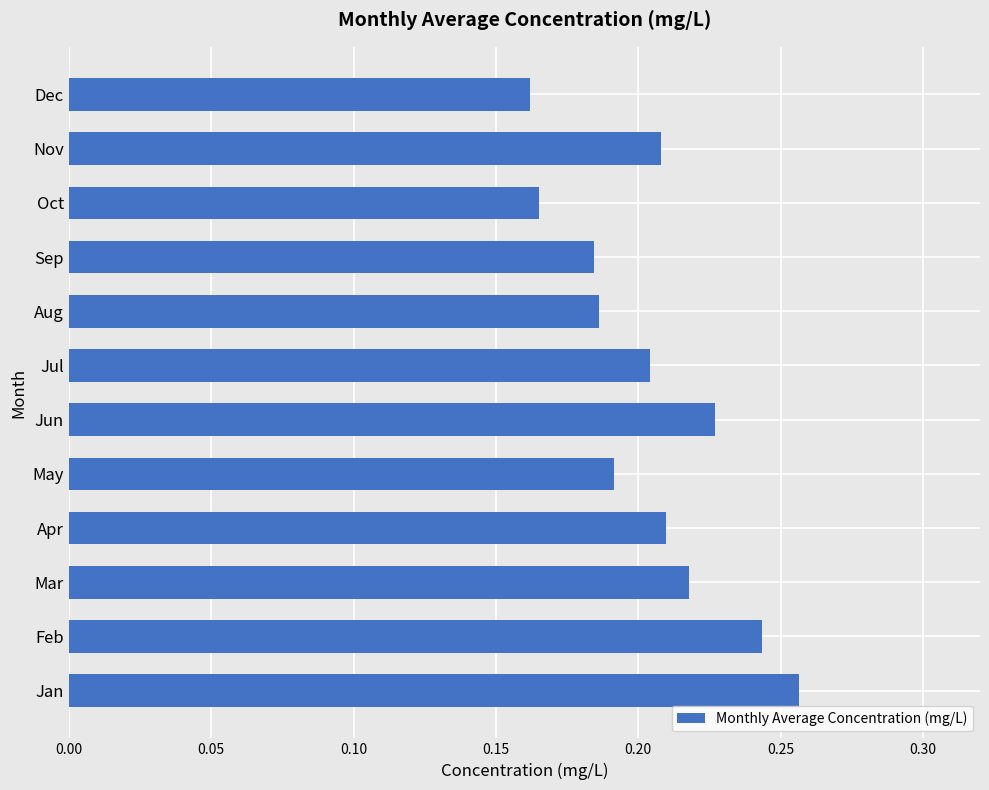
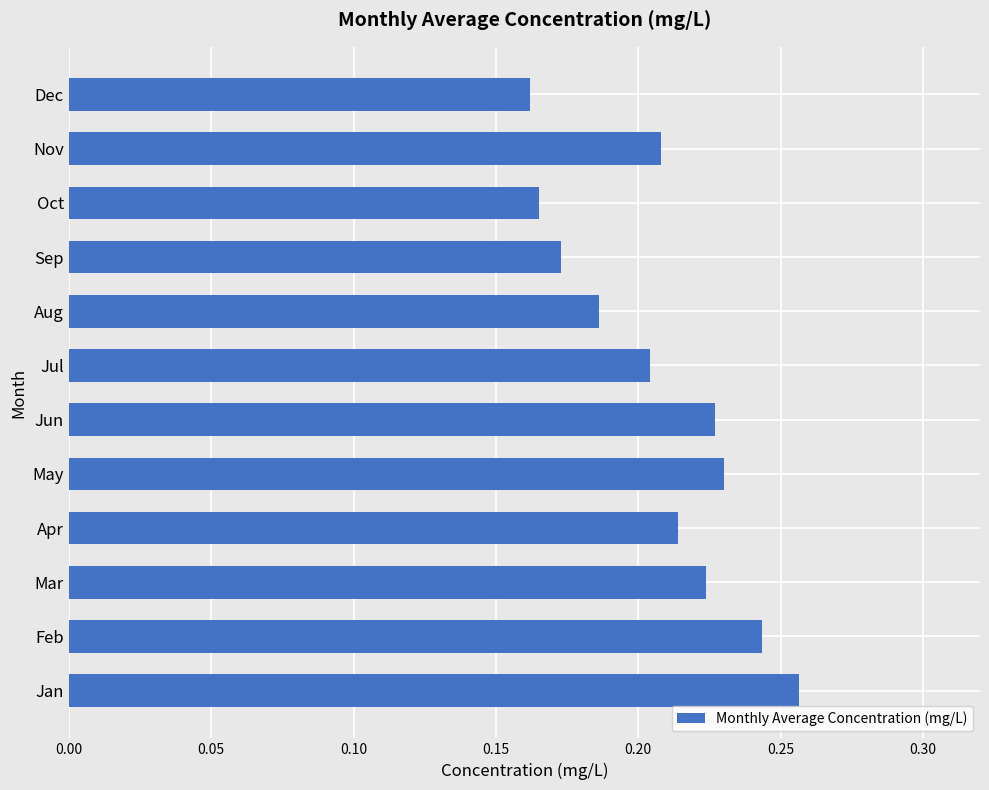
  {
    "Dec": 0.162,
    "Nov": 0.208,
    "Oct": 0.165,
-   "Sep": 0.185,
+   "Sep": 0.173,
    "Aug": 0.186,
    "Jul": 0.204,
    "Jun": 0.227,
-   "May": 0.191,
-   "Apr": 0.210,
-   "Mar": 0.218,
+   "May": 0.230,
+   "Apr": 0.214,
+   "Mar": 0.224,
    "Feb": 0.243,
    "Jan": 0.257
  }
